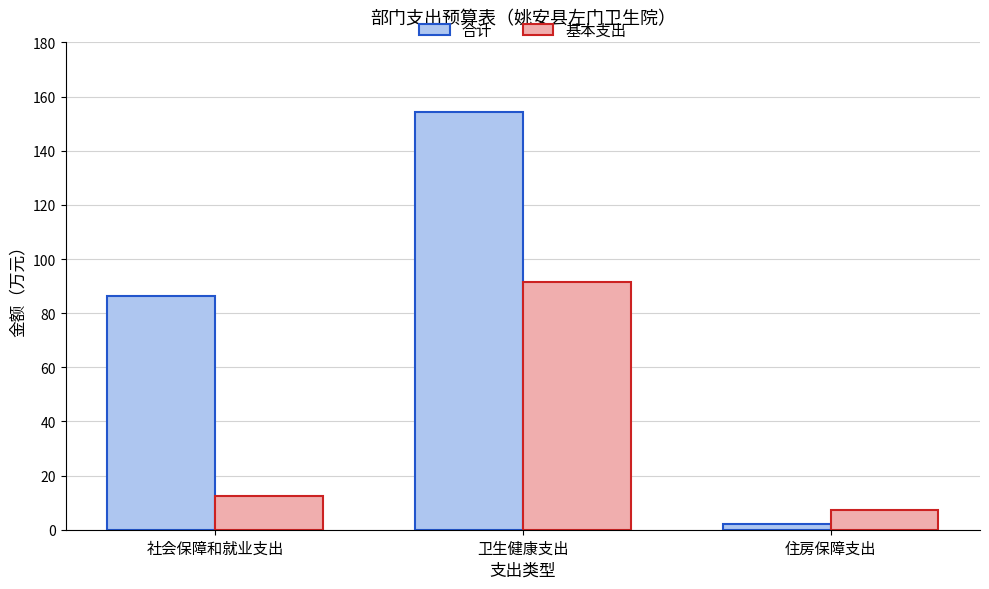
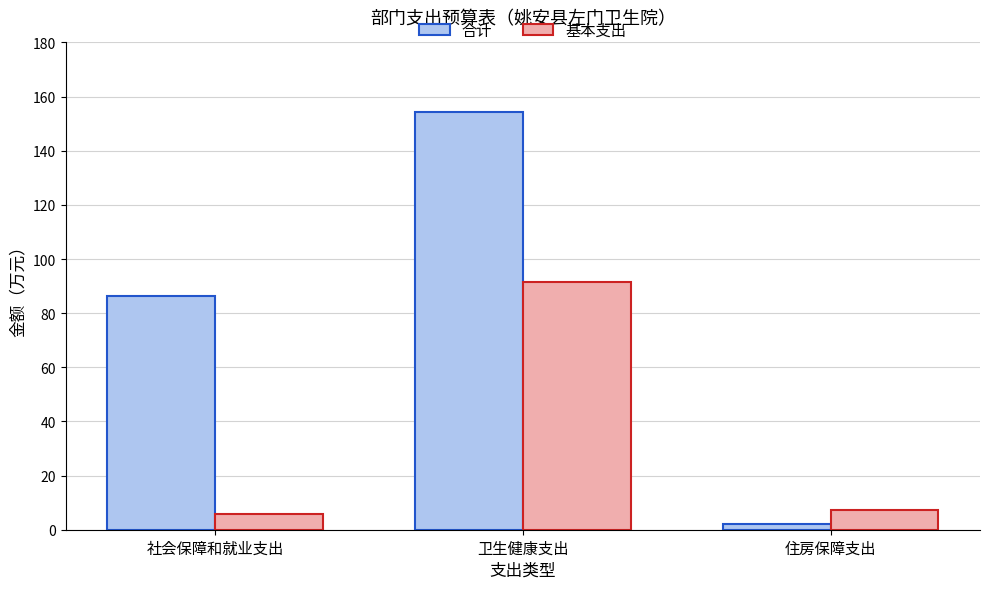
  {
    "合计": {
      "社会保障和就业支出": 86,
      "卫生健康支出": 154,
      "住房保障支出": 2
    },
    "基本支出": {
-     "社会保障和就业支出": 13,
+     "社会保障和就业支出": 6,
      "卫生健康支出": 91,
      "住房保障支出": 7
    }
  }
